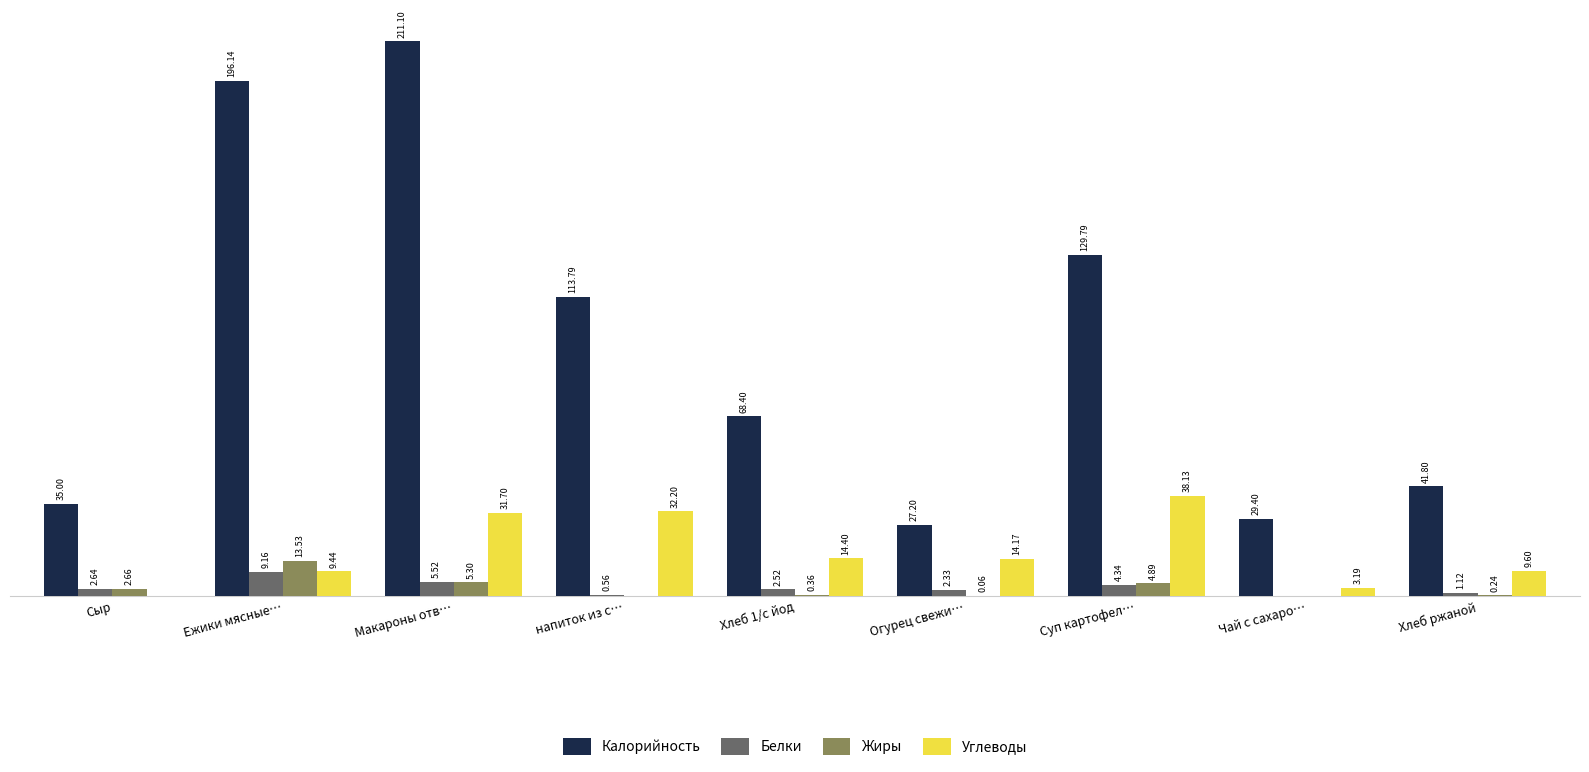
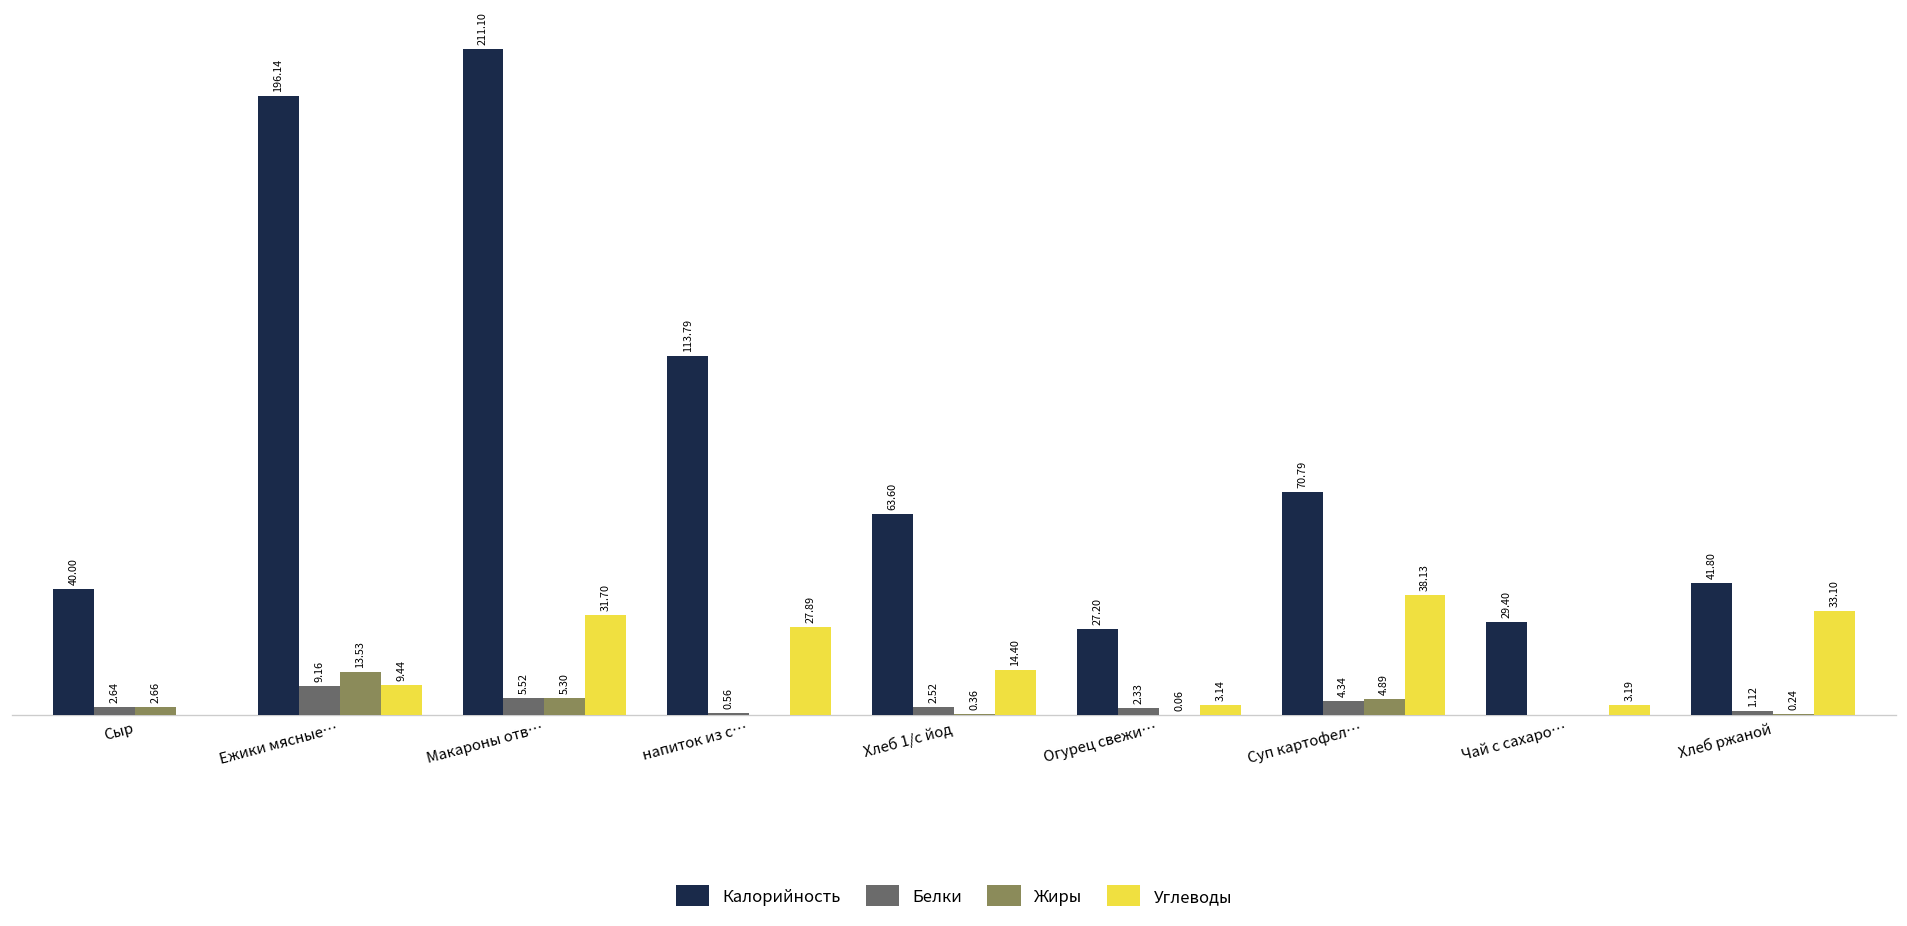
  {
    "Калорийность": {
-     "Сыр": 35.00,
+     "Сыр": 40.00,
      "Ежики мясные…": 196.14,
      "Макароны отв…": 211.10,
      "напиток из с…": 113.79,
-     "Хлеб 1/с йод": 68.40,
+     "Хлеб 1/с йод": 63.60,
      "Огурец свежи…": 27.20,
-     "Суп картофел…": 129.79,
+     "Суп картофел…": 70.79,
      "Чай с сахаро…": 29.40,
      "Хлеб ржаной": 41.80
    },
    "Углеводы": {
      "Ежики мясные…": 9.44,
      "Макароны отв…": 31.70,
-     "напиток из с…": 32.20,
+     "напиток из с…": 27.89,
      "Хлеб 1/с йод": 14.40,
-     "Огурец свежи…": 14.17,
+     "Огурец свежи…": 3.14,
      "Суп картофел…": 38.13,
      "Чай с сахаро…": 3.19,
-     "Хлеб ржаной": 9.60
+     "Хлеб ржаной": 33.10
    }
  }
